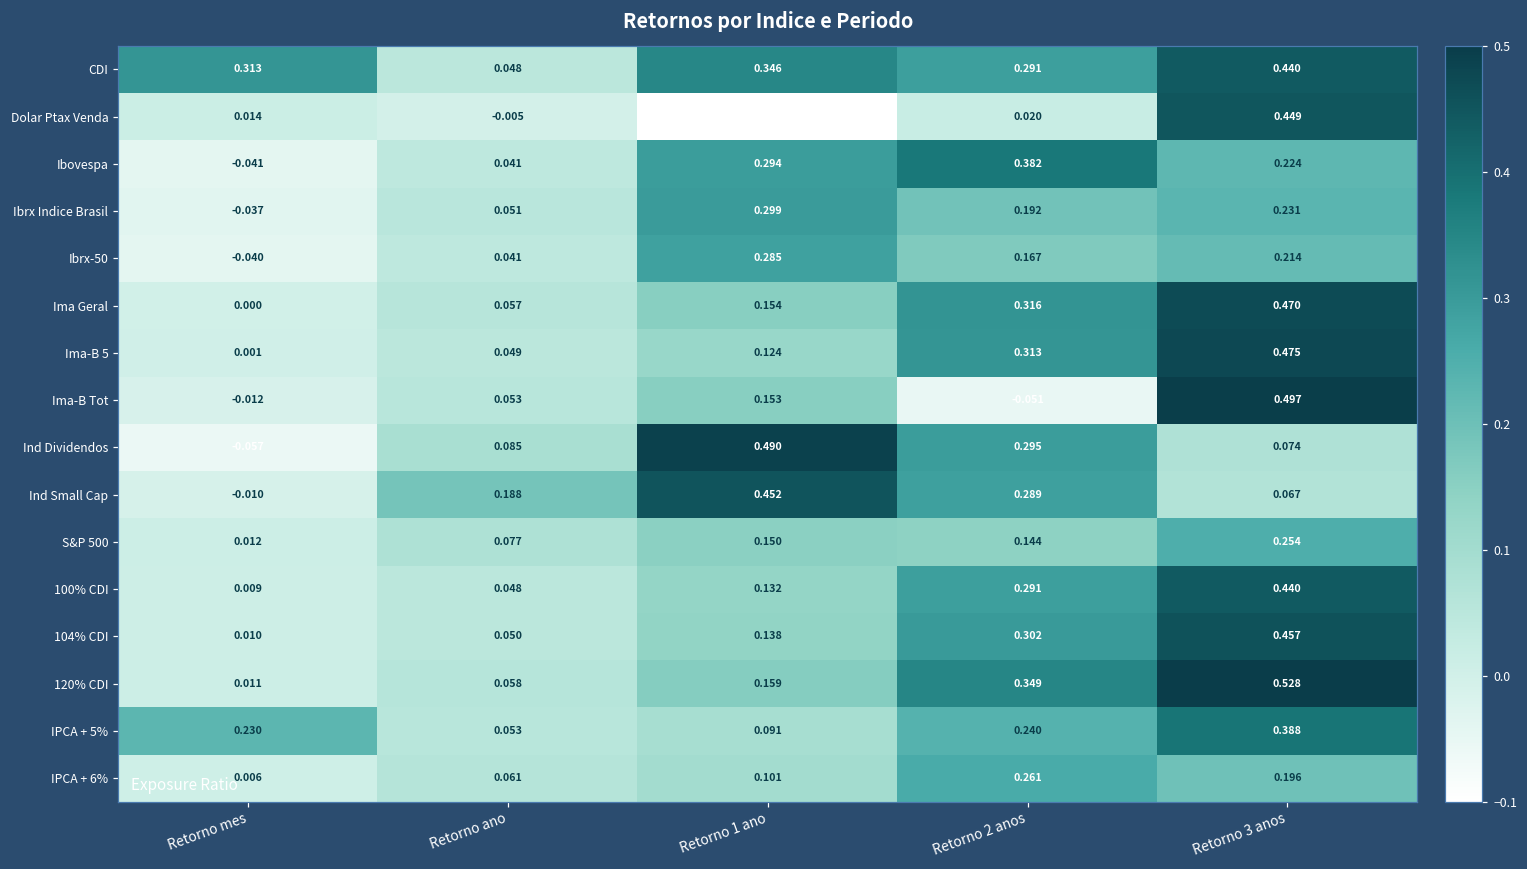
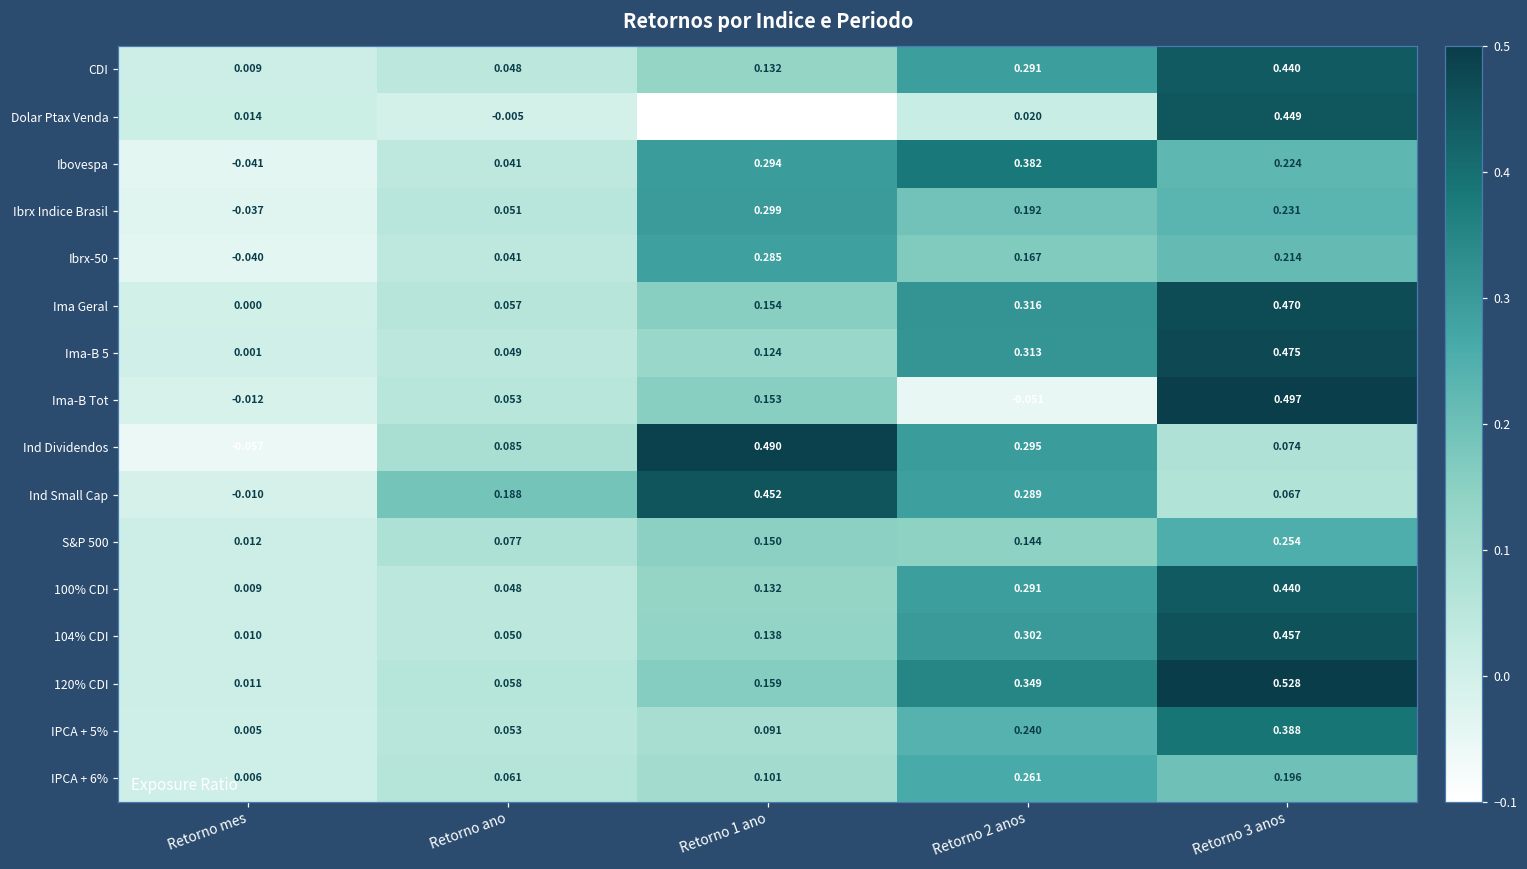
  {
    "CDI": {
-     "Retorno mes": 0.313,
+     "Retorno mes": 0.009,
      "Retorno ano": 0.048,
-     "Retorno 1 ano": 0.346,
+     "Retorno 1 ano": 0.132,
      "Retorno 2 anos": 0.291,
      "Retorno 3 anos": 0.440
    },
    "Dolar Ptax Venda": {
      "Retorno mes": 0.014,
      "Retorno ano": -0.005,
      "Retorno 2 anos": 0.020,
      "Retorno 3 anos": 0.449
    },
    "Ibovespa": {
      "Retorno mes": -0.041,
      "Retorno ano": 0.041,
      "Retorno 1 ano": 0.294,
      "Retorno 2 anos": 0.382,
      "Retorno 3 anos": 0.224
    },
    "Ibrx Indice Brasil": {
      "Retorno mes": -0.037,
      "Retorno ano": 0.051,
      "Retorno 1 ano": 0.299,
      "Retorno 2 anos": 0.192,
      "Retorno 3 anos": 0.231
    },
    "Ibrx-50": {
      "Retorno mes": -0.040,
      "Retorno ano": 0.041,
      "Retorno 1 ano": 0.285,
      "Retorno 2 anos": 0.167,
      "Retorno 3 anos": 0.214
    },
    "Ima Geral": {
      "Retorno mes": 0.000,
      "Retorno ano": 0.057,
      "Retorno 1 ano": 0.154,
      "Retorno 2 anos": 0.316,
      "Retorno 3 anos": 0.470
    },
    "Ima-B 5": {
      "Retorno mes": 0.001,
      "Retorno ano": 0.049,
      "Retorno 1 ano": 0.124,
      "Retorno 2 anos": 0.313,
      "Retorno 3 anos": 0.475
    },
    "Ima-B Tot": {
      "Retorno mes": -0.012,
      "Retorno ano": 0.053,
      "Retorno 1 ano": 0.153,
      "Retorno 3 anos": 0.497
    },
    "Ind Dividendos": {
      "Retorno ano": 0.085,
      "Retorno 1 ano": 0.490,
      "Retorno 2 anos": 0.295,
      "Retorno 3 anos": 0.074
    },
    "Ind Small Cap": {
      "Retorno mes": -0.010,
      "Retorno ano": 0.188,
      "Retorno 1 ano": 0.452,
      "Retorno 2 anos": 0.289,
      "Retorno 3 anos": 0.067
    },
    "S&P 500": {
      "Retorno mes": 0.012,
      "Retorno ano": 0.077,
      "Retorno 1 ano": 0.150,
      "Retorno 2 anos": 0.144,
      "Retorno 3 anos": 0.254
    },
    "100% CDI": {
      "Retorno mes": 0.009,
      "Retorno ano": 0.048,
      "Retorno 1 ano": 0.132,
      "Retorno 2 anos": 0.291,
      "Retorno 3 anos": 0.440
    },
    "104% CDI": {
      "Retorno mes": 0.010,
      "Retorno ano": 0.050,
      "Retorno 1 ano": 0.138,
      "Retorno 2 anos": 0.302,
      "Retorno 3 anos": 0.457
    },
    "120% CDI": {
      "Retorno mes": 0.011,
      "Retorno ano": 0.058,
      "Retorno 1 ano": 0.159,
      "Retorno 2 anos": 0.349,
      "Retorno 3 anos": 0.528
    },
    "IPCA + 5%": {
-     "Retorno mes": 0.230,
+     "Retorno mes": 0.005,
      "Retorno ano": 0.053,
      "Retorno 1 ano": 0.091,
      "Retorno 2 anos": 0.240,
      "Retorno 3 anos": 0.388
    },
    "IPCA + 6%": {
      "Retorno ano": 0.061,
      "Retorno 1 ano": 0.101,
      "Retorno 2 anos": 0.261,
      "Retorno 3 anos": 0.196
    }
  }
